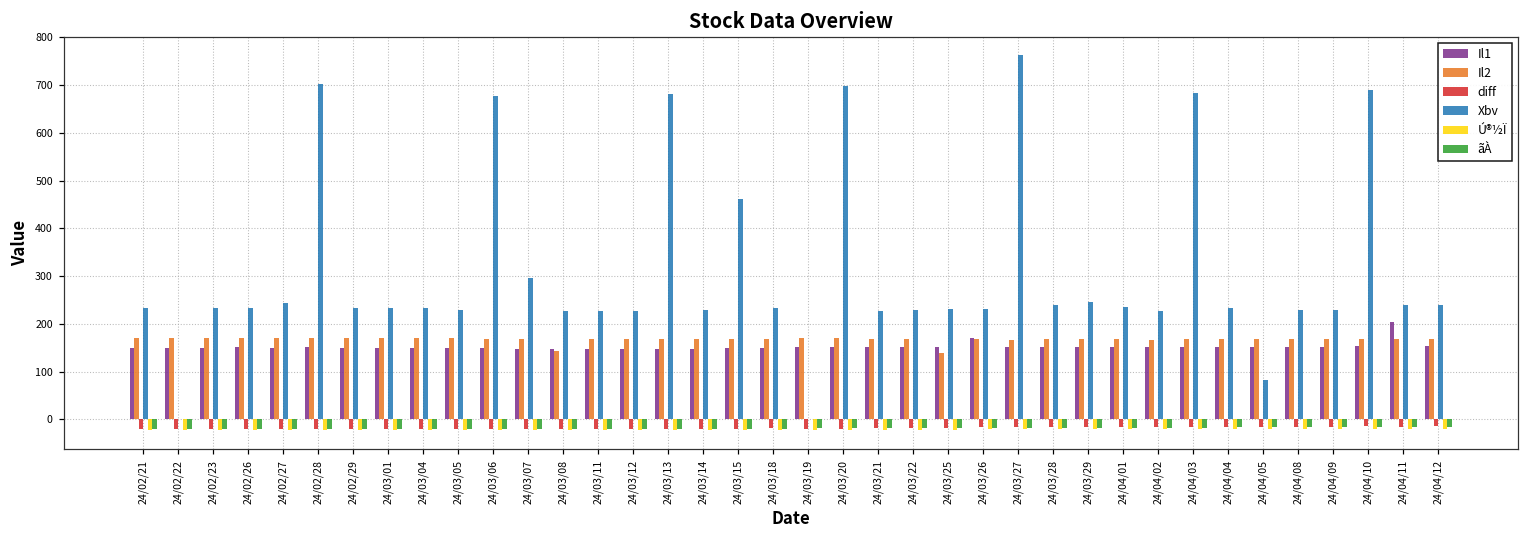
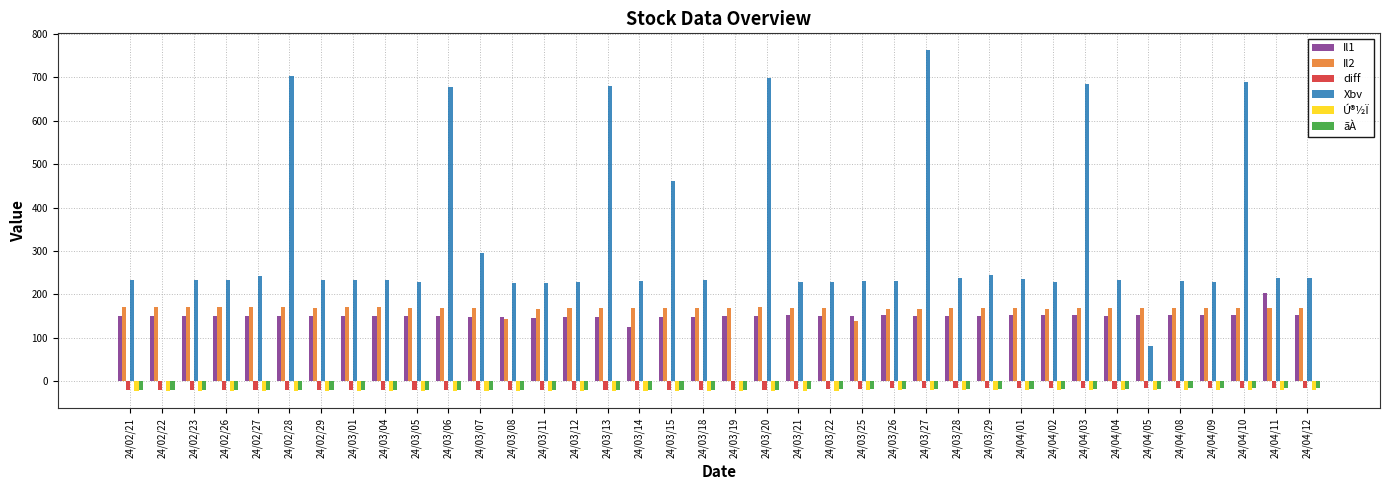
  {
    "Il1": {
      "24/02/21": 150,
      "24/02/22": 150,
      "24/02/23": 150,
      "24/02/26": 150,
      "24/02/27": 150,
      "24/02/28": 150,
      "24/02/29": 150,
      "24/03/01": 150,
      "24/03/04": 150,
      "24/03/05": 150,
      "24/03/06": 150,
      "24/03/07": 150,
      "24/03/08": 150,
      "24/03/11": 150,
      "24/03/12": 150,
      "24/03/13": 150,
-     "24/03/14": 150,
+     "24/03/14": 130,
      "24/03/15": 150,
      "24/03/18": 150,
      "24/03/19": 150,
      "24/03/20": 150,
      "24/03/21": 150,
      "24/03/22": 150,
      "24/03/25": 150,
-     "24/03/26": 170,
+     "24/03/26": 150,
      "24/03/27": 150,
      "24/03/28": 150,
      "24/03/29": 150,
      "24/04/01": 150,
      "24/04/02": 150,
      "24/04/03": 150,
      "24/04/04": 150,
      "24/04/05": 150,
      "24/04/08": 150,
      "24/04/09": 150,
      "24/04/10": 150,
      "24/04/11": 200,
      "24/04/12": 150
    }
  }
